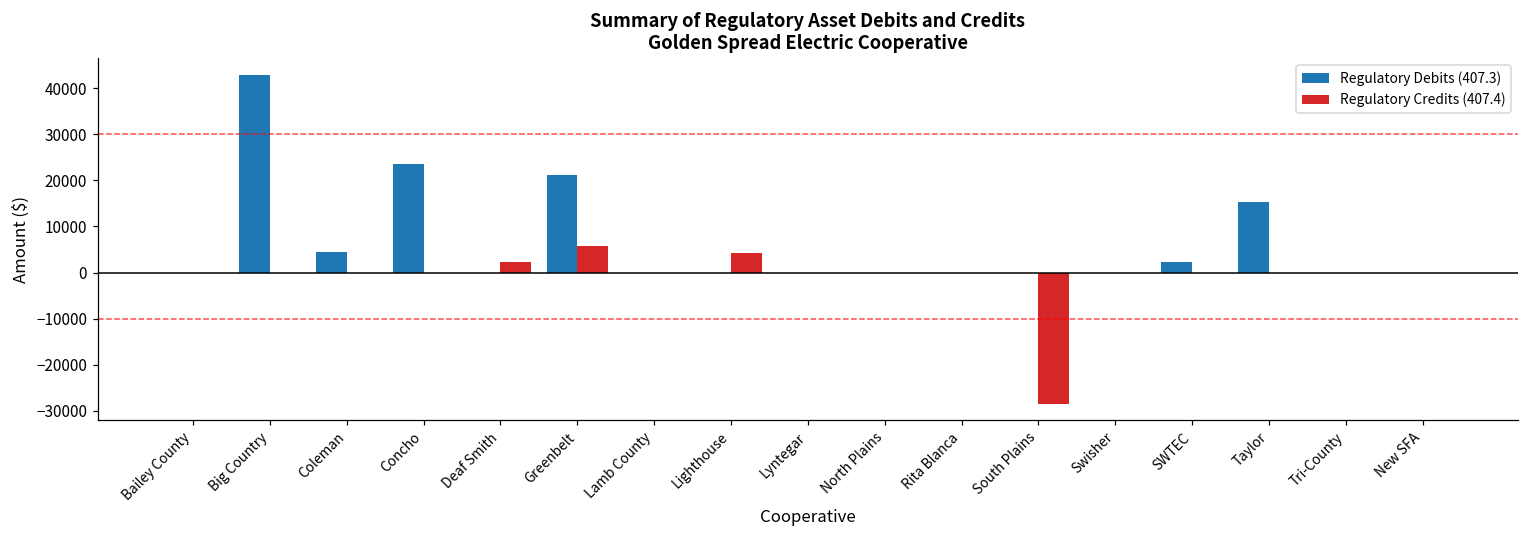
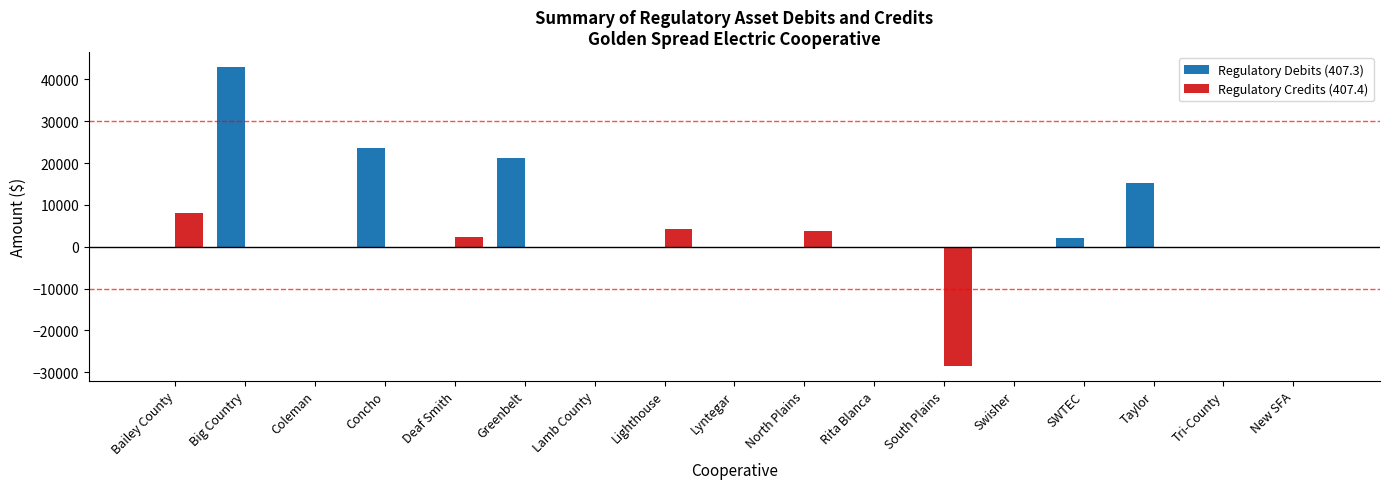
  {
    "Regulatory Debits (407.3)": {
      "Bailey County": 0,
      "Big Country": 43000,
-     "Coleman": 5000,
+     "Coleman": 0,
      "Concho": 24000,
      "Deaf Smith": 0,
      "Greenbelt": 21000,
      "Lamb County": 0,
      "Lighthouse": 0,
      "Lyntegar": 0,
      "North Plains": 0,
      "Rita Blanca": 0,
      "South Plains": 0,
      "Swisher": 0,
      "SWTEC": 2000,
      "Taylor": 15000,
      "Tri-County": 0,
      "New SFA": 0
    },
    "Regulatory Credits (407.4)": {
-     "Bailey County": 0,
+     "Bailey County": 8000,
      "Big Country": 0,
      "Coleman": 0,
      "Concho": 0,
      "Deaf Smith": 2000,
-     "Greenbelt": 6000,
+     "Greenbelt": 0,
      "Lamb County": 0,
      "Lighthouse": 4000,
      "Lyntegar": 0,
-     "North Plains": 0,
+     "North Plains": 4000,
      "Rita Blanca": 0,
      "South Plains": -28000,
      "Swisher": 0,
      "SWTEC": 0,
      "Taylor": 0,
      "Tri-County": 0,
      "New SFA": 0
    }
  }
